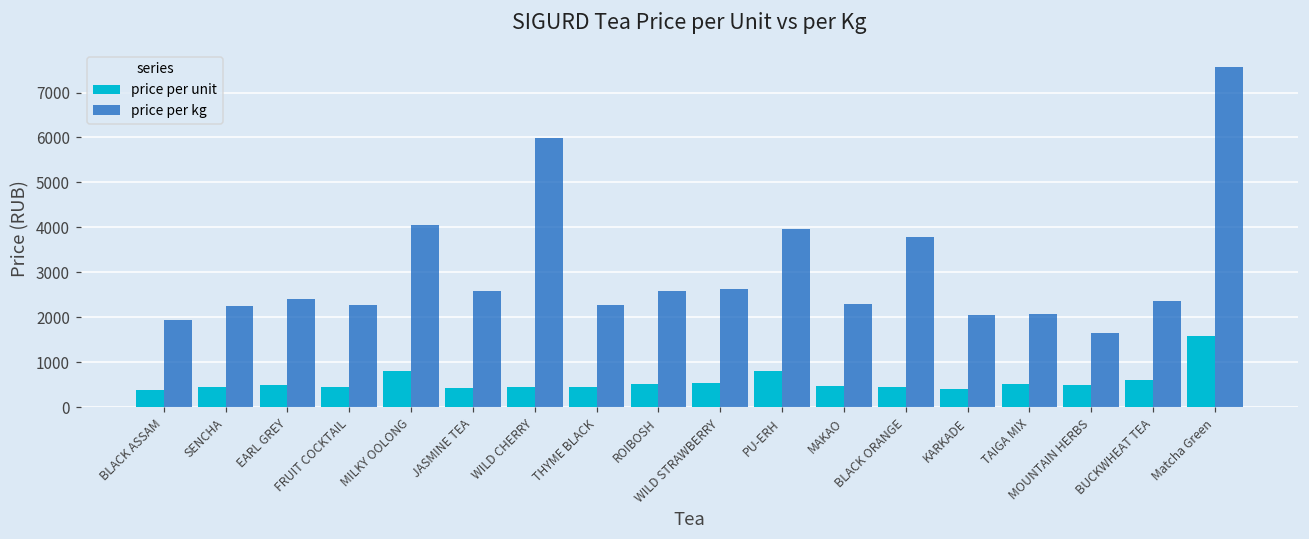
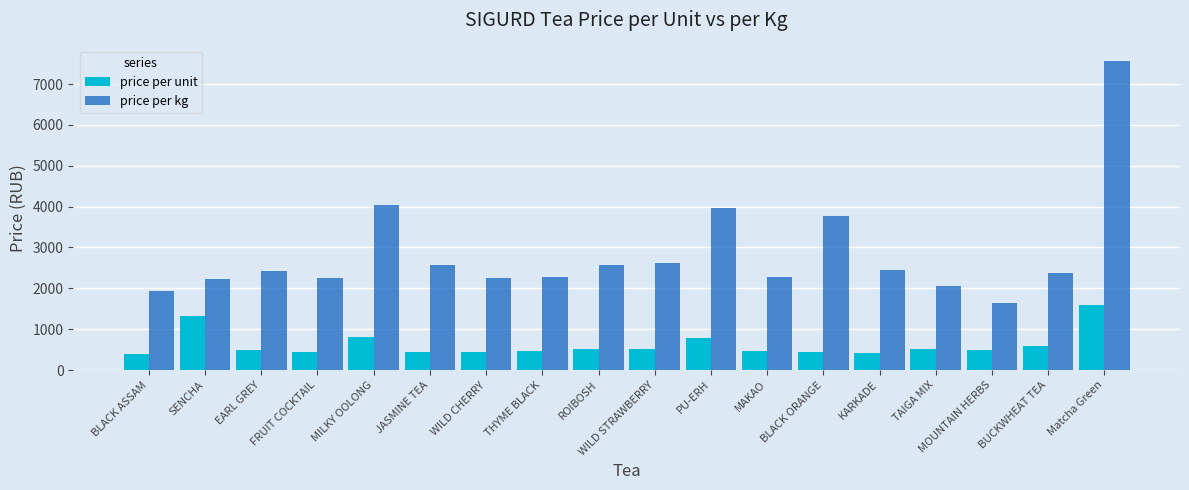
  {
    "price per unit": {
      "BLACK ASSAM": 400,
-     "SENCHA": 400,
+     "SENCHA": 1300,
      "EARL GREY": 500,
      "FRUIT COCKTAIL": 500,
      "MILKY OOLONG": 800,
      "JASMINE TEA": 400,
      "WILD CHERRY": 500,
      "THYME BLACK": 500,
      "ROIBOSH": 500,
      "WILD STRAWBERRY": 500,
      "PU-ERH": 800,
      "MAKAO": 500,
      "BLACK ORANGE": 400,
      "KARKADE": 400,
      "TAIGA MIX": 500,
      "MOUNTAIN HERBS": 500,
      "BUCKWHEAT TEA": 600,
      "Matcha Green": 1600
    },
    "price per kg": {
      "BLACK ASSAM": 1900,
      "SENCHA": 2200,
      "EARL GREY": 2400,
      "FRUIT COCKTAIL": 2300,
      "MILKY OOLONG": 4100,
      "JASMINE TEA": 2600,
-     "WILD CHERRY": 6000,
+     "WILD CHERRY": 2300,
      "THYME BLACK": 2300,
      "ROIBOSH": 2600,
      "WILD STRAWBERRY": 2600,
      "PU-ERH": 4000,
      "MAKAO": 2300,
      "BLACK ORANGE": 3800,
-     "KARKADE": 2100,
+     "KARKADE": 2400,
      "TAIGA MIX": 2100,
      "MOUNTAIN HERBS": 1600,
      "BUCKWHEAT TEA": 2400,
      "Matcha Green": 7600
    }
  }
